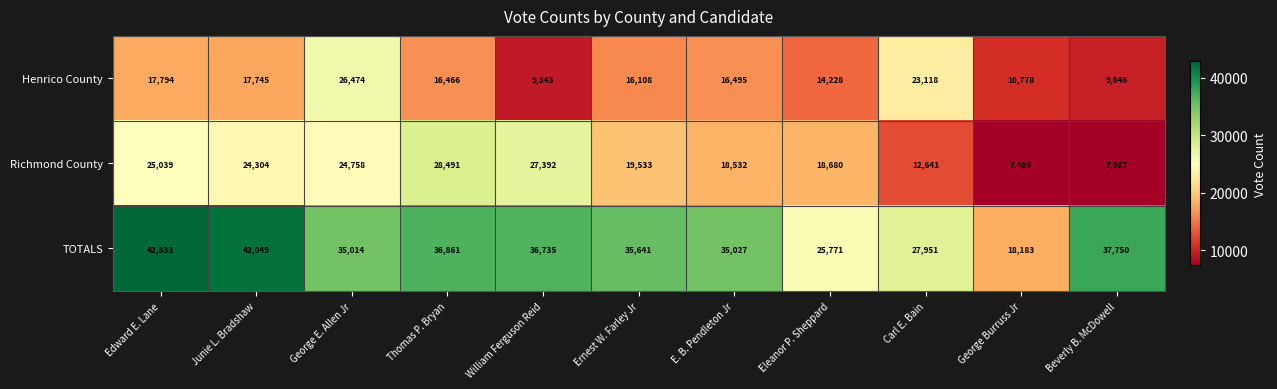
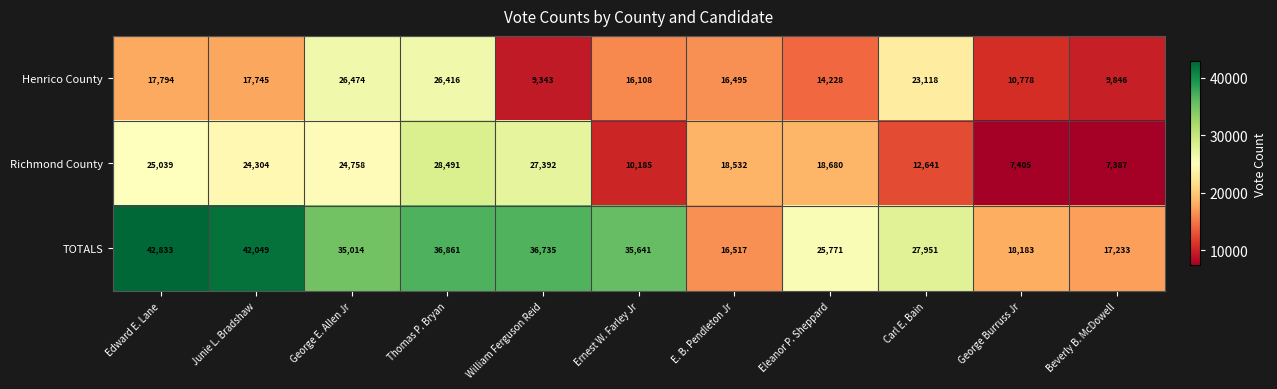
  {
    "Henrico County": {
      "Edward E. Lane": "17,794",
      "Junie L. Bradshaw": "17,745",
      "George E. Allen Jr": "26,474",
-     "Thomas P. Bryan": "16,466",
+     "Thomas P. Bryan": "26,416",
      "William Ferguson Reid": "9,343",
      "Ernest W. Farley Jr": "16,108",
      "E. B. Pendleton Jr": "16,495",
      "Eleanor P. Sheppard": "14,228",
      "Carl E. Bain": "23,118",
      "George Burruss Jr": "10,778",
      "Beverly B. McDowell": "9,846"
    },
    "Richmond County": {
      "Edward E. Lane": "25,039",
      "Junie L. Bradshaw": "24,304",
      "George E. Allen Jr": "24,758",
      "Thomas P. Bryan": "28,491",
      "William Ferguson Reid": "27,392",
-     "Ernest W. Farley Jr": "19,533",
+     "Ernest W. Farley Jr": "10,185",
      "E. B. Pendleton Jr": "18,532",
      "Eleanor P. Sheppard": "18,680",
      "Carl E. Bain": "12,641",
      "George Burruss Jr": "7,405",
      "Beverly B. McDowell": "7,387"
    },
    "TOTALS": {
      "Edward E. Lane": "42,833",
      "Junie L. Bradshaw": "42,049",
      "George E. Allen Jr": "35,014",
      "Thomas P. Bryan": "36,861",
      "William Ferguson Reid": "36,735",
      "Ernest W. Farley Jr": "35,641",
-     "E. B. Pendleton Jr": "35,027",
+     "E. B. Pendleton Jr": "16,517",
      "Eleanor P. Sheppard": "25,771",
      "Carl E. Bain": "27,951",
      "George Burruss Jr": "18,183",
-     "Beverly B. McDowell": "37,750"
+     "Beverly B. McDowell": "17,233"
    }
  }
